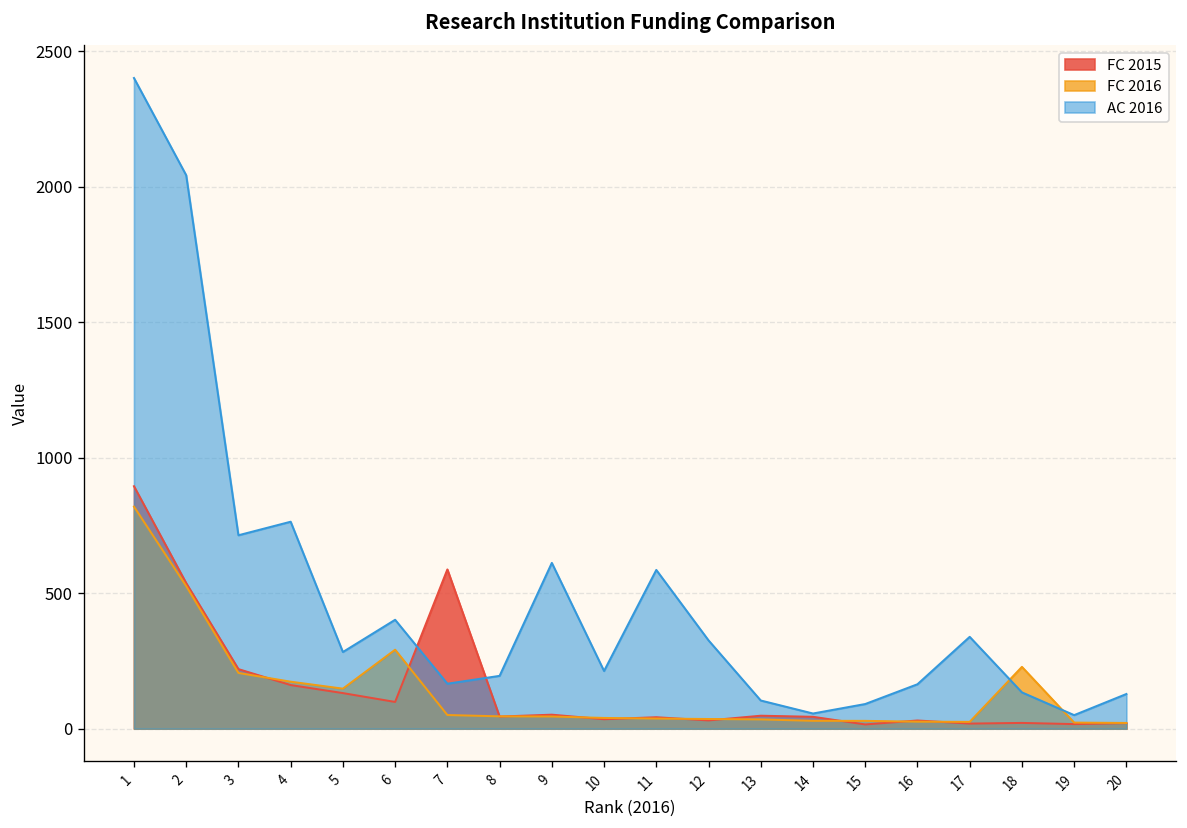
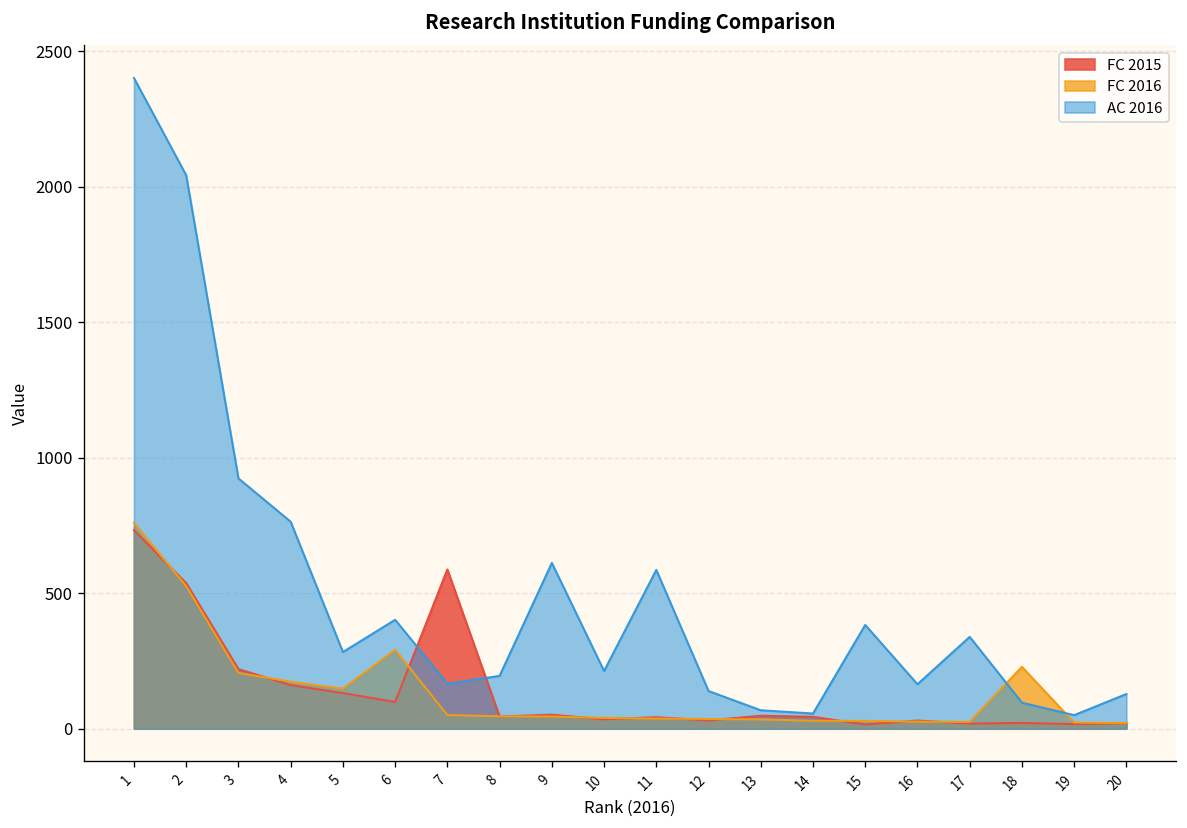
  {
    "FC 2015": {
-     "1": 900,
+     "1": 730,
      "3": 220,
      "4": 160,
      "5": 130,
      "6": 100,
      "7": 590,
      "13": 50,
      "14": 40,
      "15": 20,
      "18": 20
    },
    "FC 2016": {
-     "1": 820,
+     "1": 760,
      "3": 210,
      "4": 170,
      "5": 150,
      "6": 290,
      "7": 50,
      "13": 30,
      "14": 30,
      "15": 30,
      "18": 230
    },
    "AC 2016": {
      "1": 2400,
      "2": 2040,
-     "3": 710,
+     "3": 920,
      "4": 760,
      "5": 280,
      "6": 400,
      "7": 170,
      "8": 200,
      "9": 610,
      "10": 210,
      "11": 590,
-     "12": 330,
-     "13": 100,
+     "12": 140,
+     "13": 70,
      "14": 60,
-     "15": 90,
+     "15": 380,
      "16": 160,
      "17": 340,
-     "18": 130,
+     "18": 100,
      "19": 50,
      "20": 130
    }
  }
